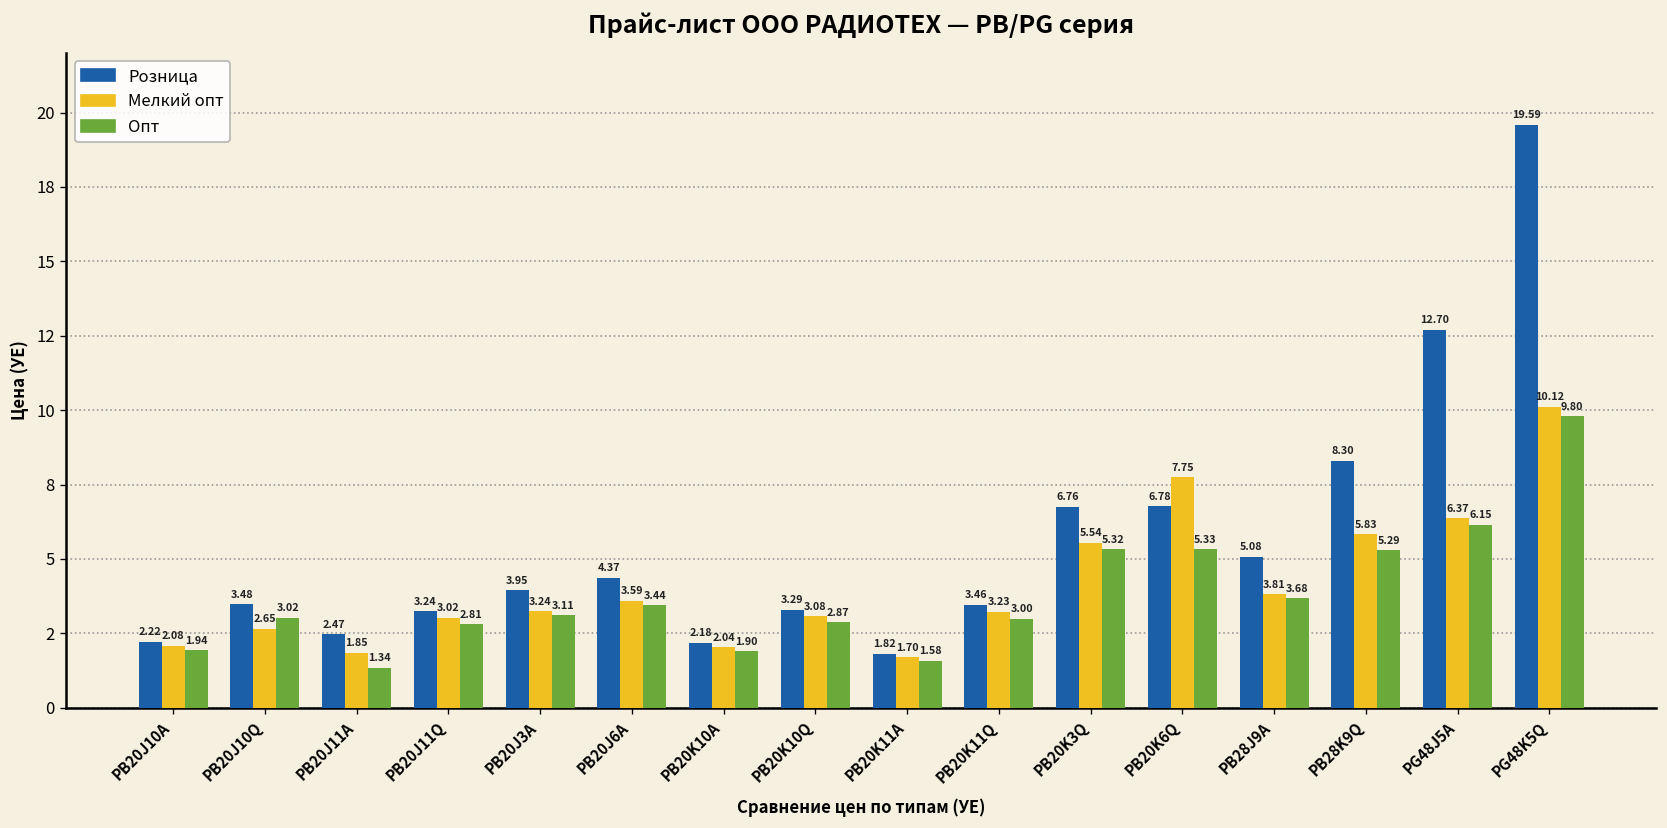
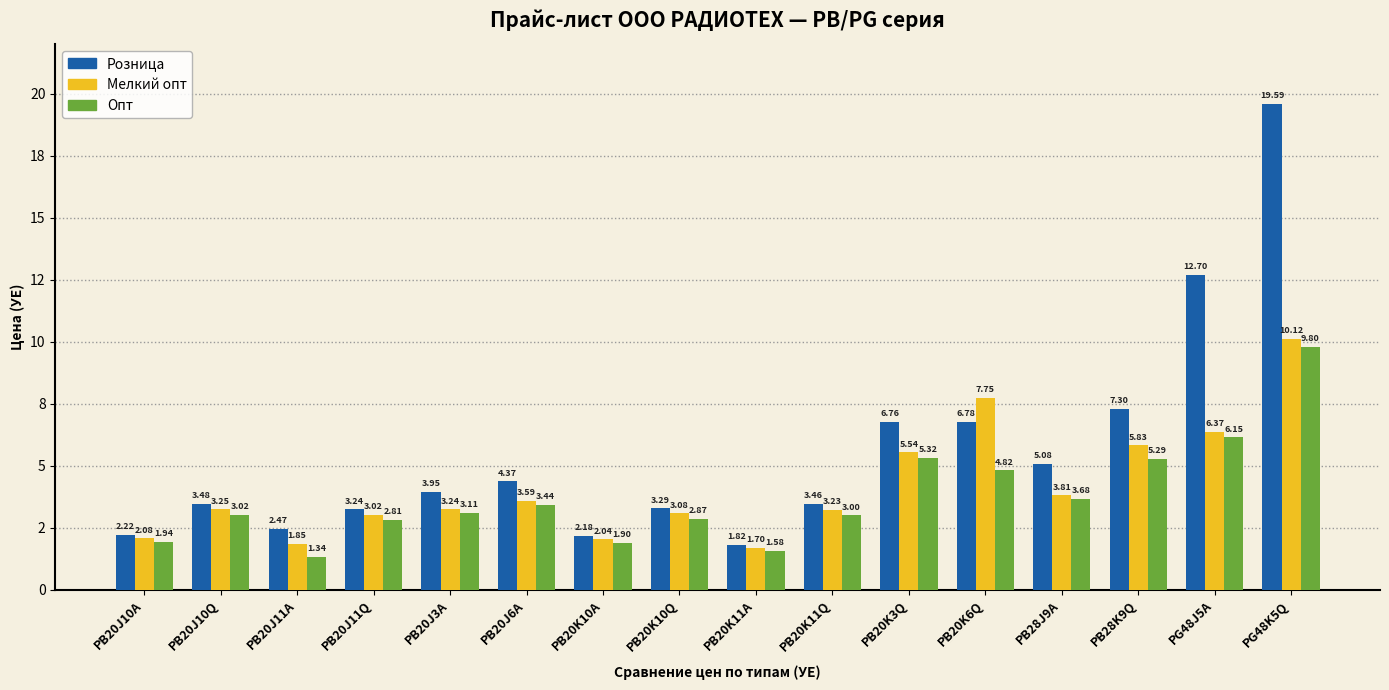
  {
    "Розница": {
      "PB20J10A": 2.22,
      "PB20J10Q": 3.48,
      "PB20J11A": 2.47,
      "PB20J11Q": 3.24,
      "PB20J3A": 3.95,
      "PB20J6A": 4.37,
      "PB20K10A": 2.18,
      "PB20K10Q": 3.29,
      "PB20K11A": 1.82,
      "PB20K11Q": 3.46,
      "PB20K3Q": 6.76,
      "PB20K6Q": 6.78,
      "PB28J9A": 5.08,
-     "PB28K9Q": 8.30,
+     "PB28K9Q": 7.30,
      "PG48J5A": 12.70,
      "PG48K5Q": 19.59
    },
    "Мелкий опт": {
      "PB20J10A": 2.08,
-     "PB20J10Q": 2.65,
+     "PB20J10Q": 3.25,
      "PB20J11A": 1.85,
      "PB20J11Q": 3.02,
      "PB20J3A": 3.24,
      "PB20J6A": 3.59,
      "PB20K10A": 2.04,
      "PB20K10Q": 3.08,
      "PB20K11A": 1.70,
      "PB20K11Q": 3.23,
      "PB20K3Q": 5.54,
      "PB20K6Q": 7.75,
      "PB28J9A": 3.81,
      "PB28K9Q": 5.83,
      "PG48J5A": 6.37,
      "PG48K5Q": 10.12
    },
    "Опт": {
      "PB20J10A": 1.94,
      "PB20J10Q": 3.02,
      "PB20J11A": 1.34,
      "PB20J11Q": 2.81,
      "PB20J3A": 3.11,
      "PB20J6A": 3.44,
      "PB20K10A": 1.90,
      "PB20K10Q": 2.87,
      "PB20K11A": 1.58,
      "PB20K11Q": 3.00,
      "PB20K3Q": 5.32,
-     "PB20K6Q": 5.33,
+     "PB20K6Q": 4.82,
      "PB28J9A": 3.68,
      "PB28K9Q": 5.29,
      "PG48J5A": 6.15,
      "PG48K5Q": 9.80
    }
  }
